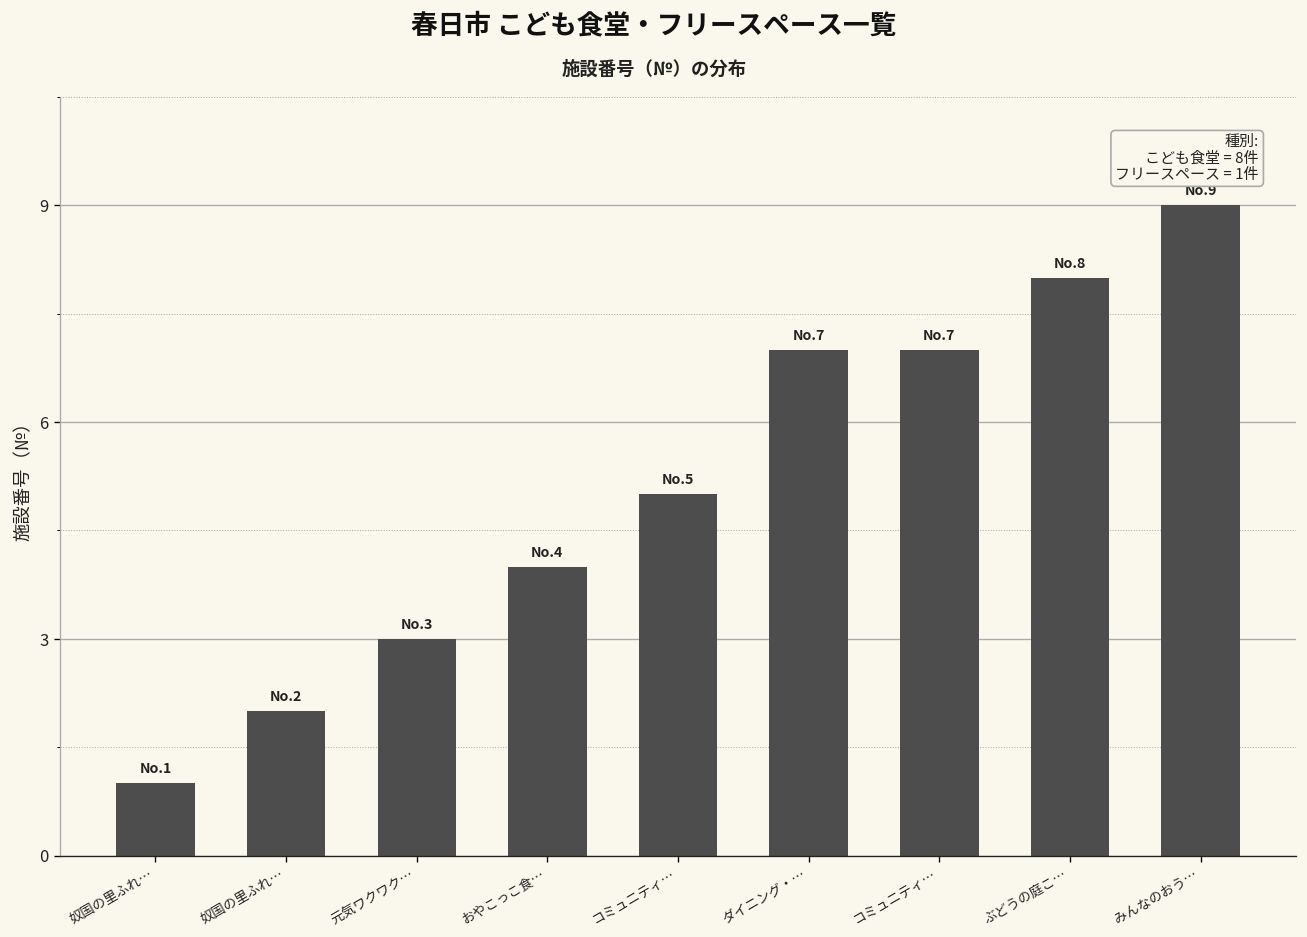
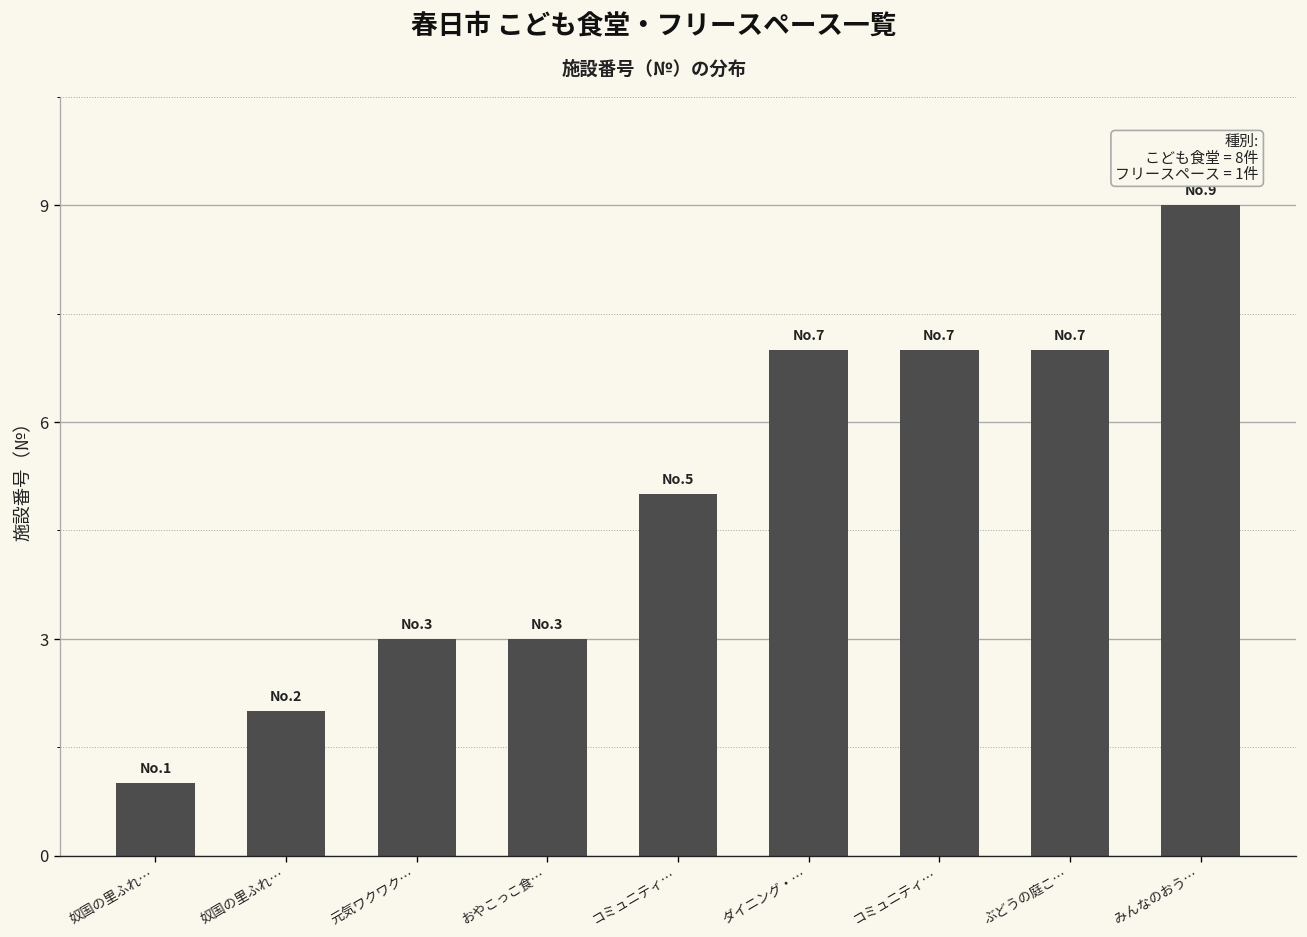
  {
    "元気ワクワク…": 3,
-   "おやこっこ食…": 4,
+   "おやこっこ食…": 3,
    "ダイニング・…": 7,
-   "ぶどうの庭こ…": 8
+   "ぶどうの庭こ…": 7
  }
